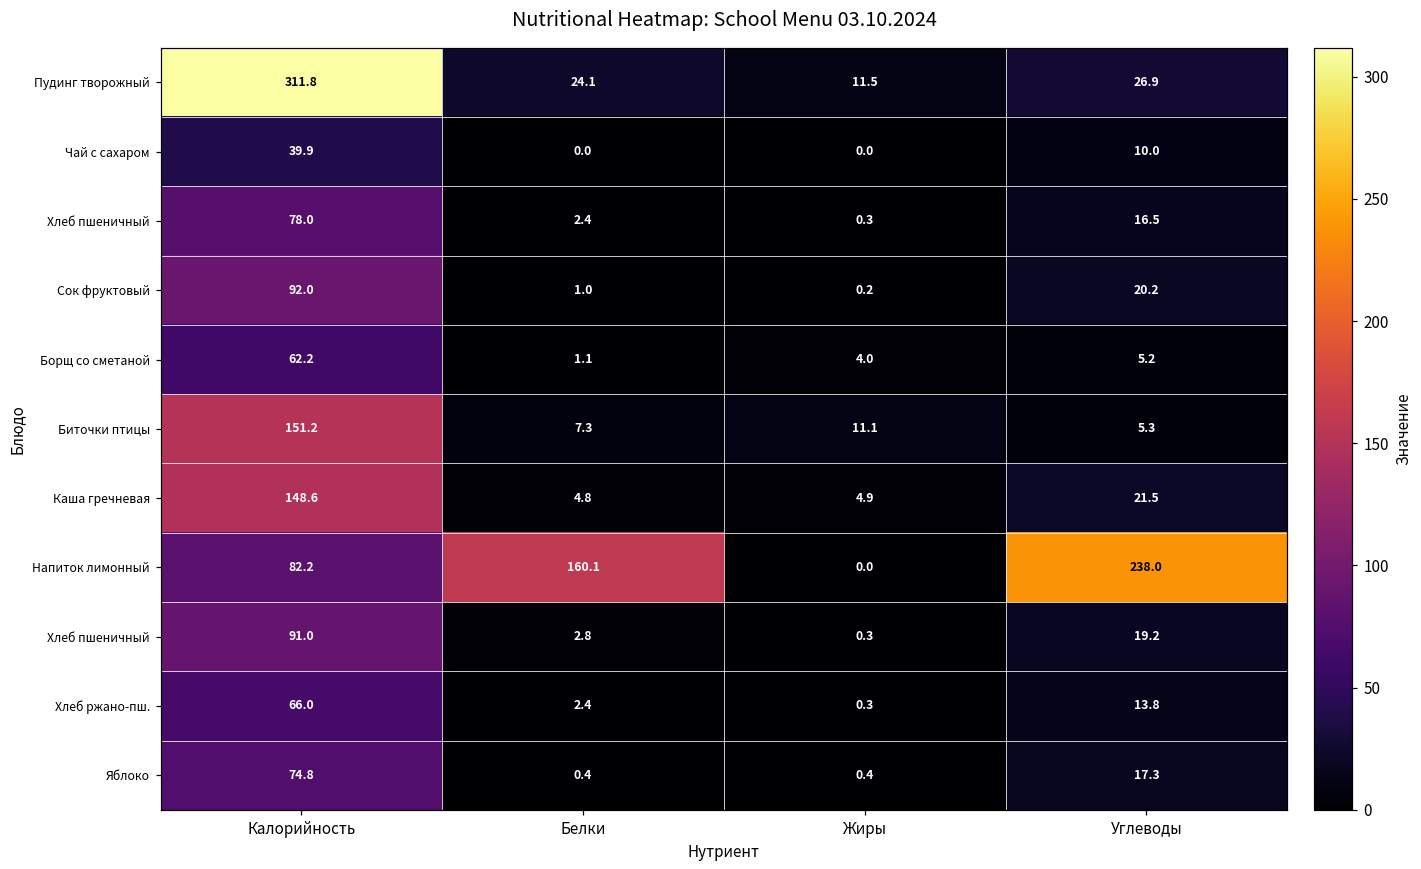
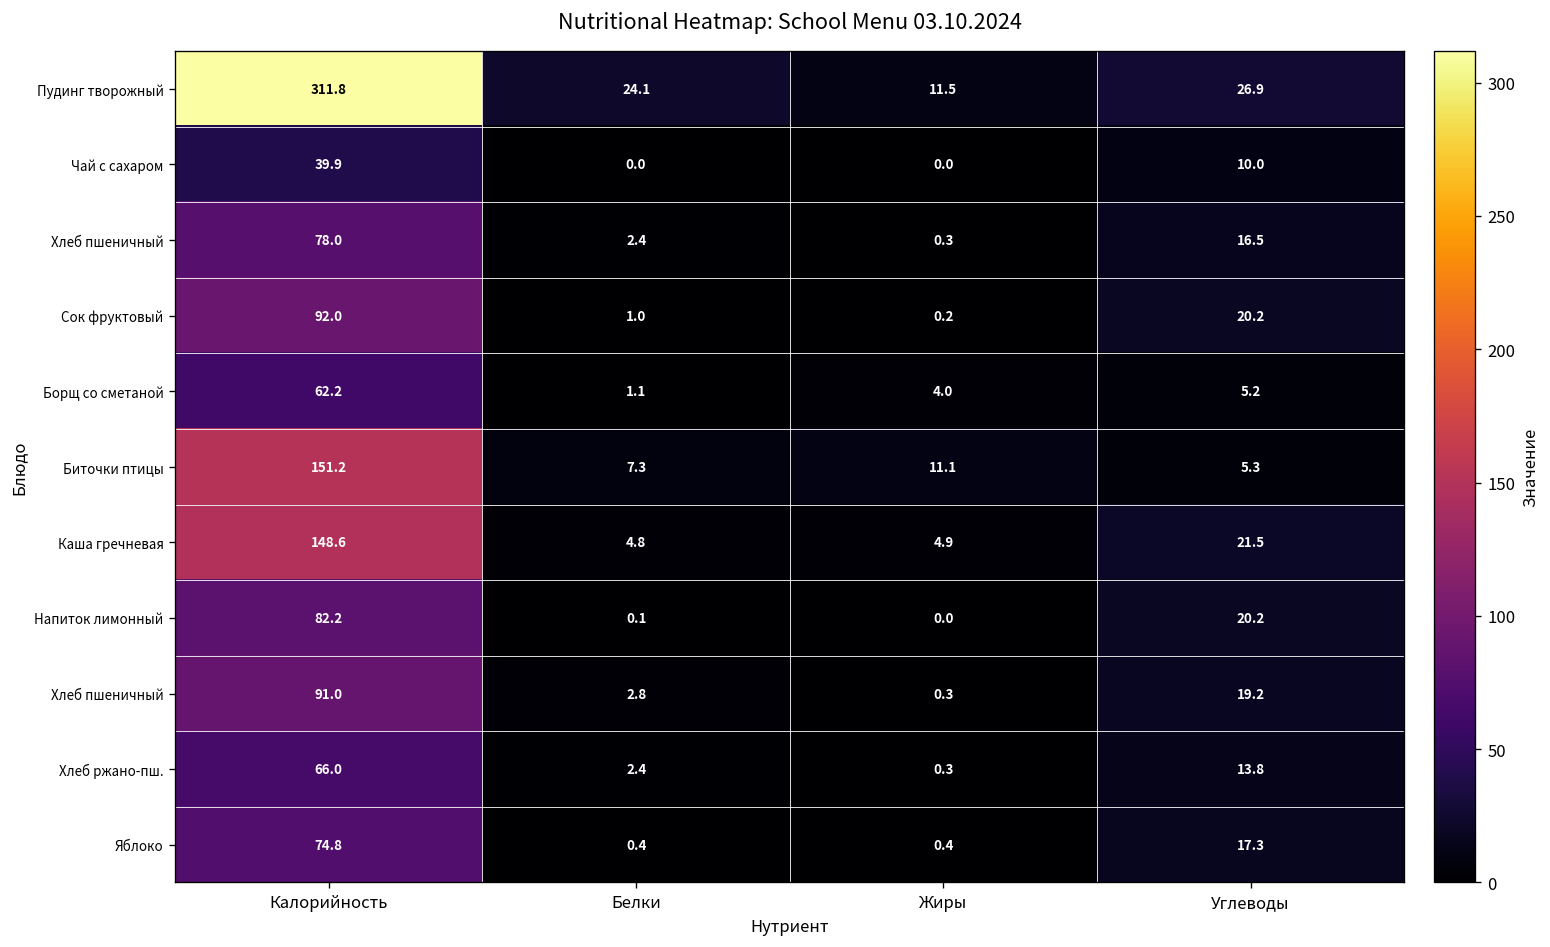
  {
    "Пудинг творожный": {
      "Калорийность": 311.8,
      "Белки": 24.1,
      "Жиры": 11.5,
      "Углеводы": 26.9
    },
    "Чай с сахаром": {
      "Калорийность": 39.9,
      "Белки": 0.0,
      "Жиры": 0.0,
      "Углеводы": 10.0
    },
    "Сок фруктовый": {
      "Калорийность": 92.0,
      "Белки": 1.0,
      "Жиры": 0.2,
      "Углеводы": 20.2
    },
    "Борщ со сметаной": {
      "Калорийность": 62.2,
      "Белки": 1.1,
      "Жиры": 4.0,
      "Углеводы": 5.2
    },
    "Биточки птицы": {
      "Калорийность": 151.2,
      "Белки": 7.3,
      "Жиры": 11.1,
      "Углеводы": 5.3
    },
    "Каша гречневая": {
      "Калорийность": 148.6,
      "Белки": 4.8,
      "Жиры": 4.9,
      "Углеводы": 21.5
    },
    "Напиток лимонный": {
      "Калорийность": 82.2,
-     "Белки": 160.1,
+     "Белки": 0.1,
      "Жиры": 0.0,
-     "Углеводы": 238.0
+     "Углеводы": 20.2
    },
    "Хлеб ржано-пш.": {
      "Калорийность": 66.0,
      "Белки": 2.4,
      "Жиры": 0.3,
      "Углеводы": 13.8
    },
    "Яблоко": {
      "Калорийность": 74.8,
      "Белки": 0.4,
      "Жиры": 0.4,
      "Углеводы": 17.3
    }
  }
